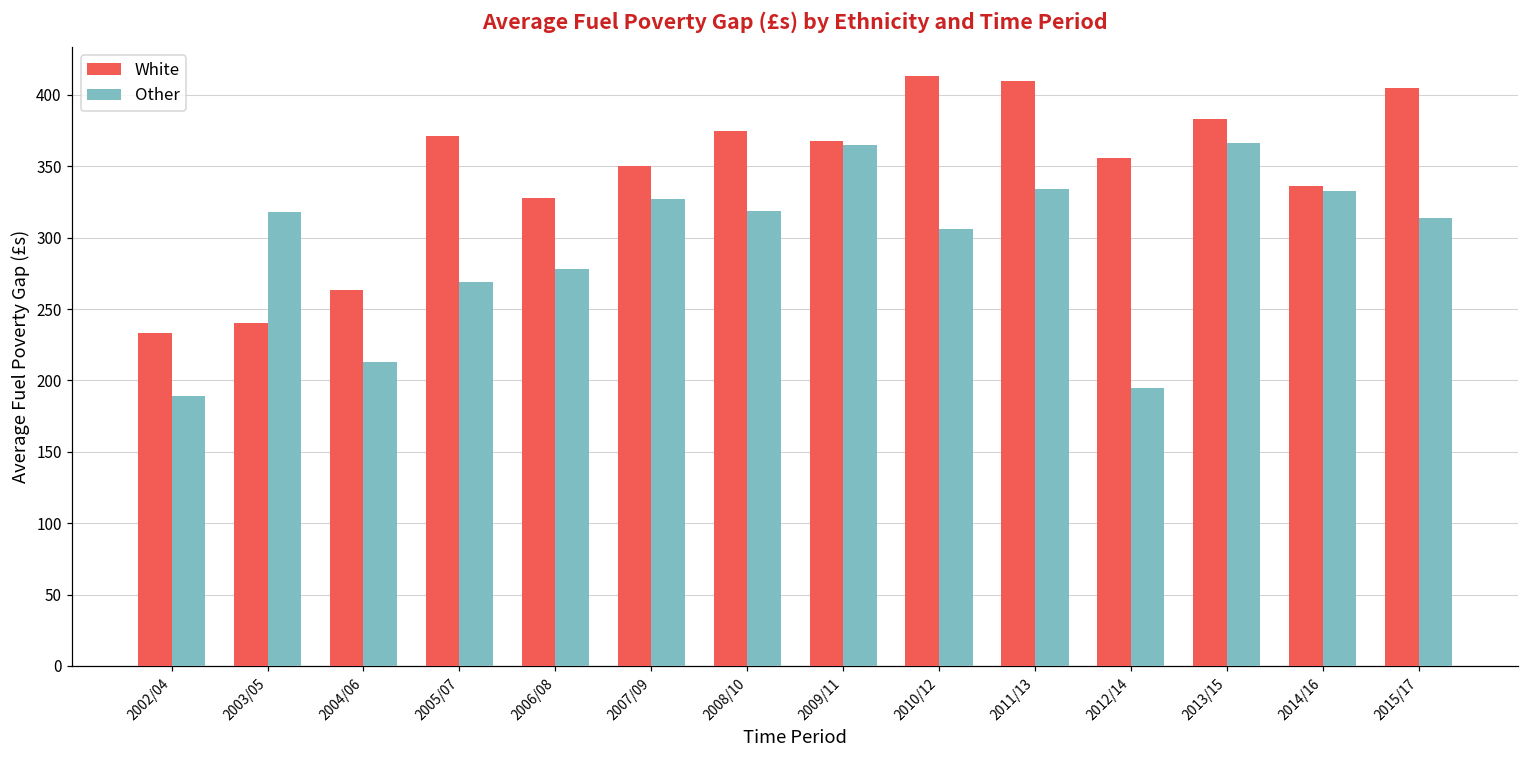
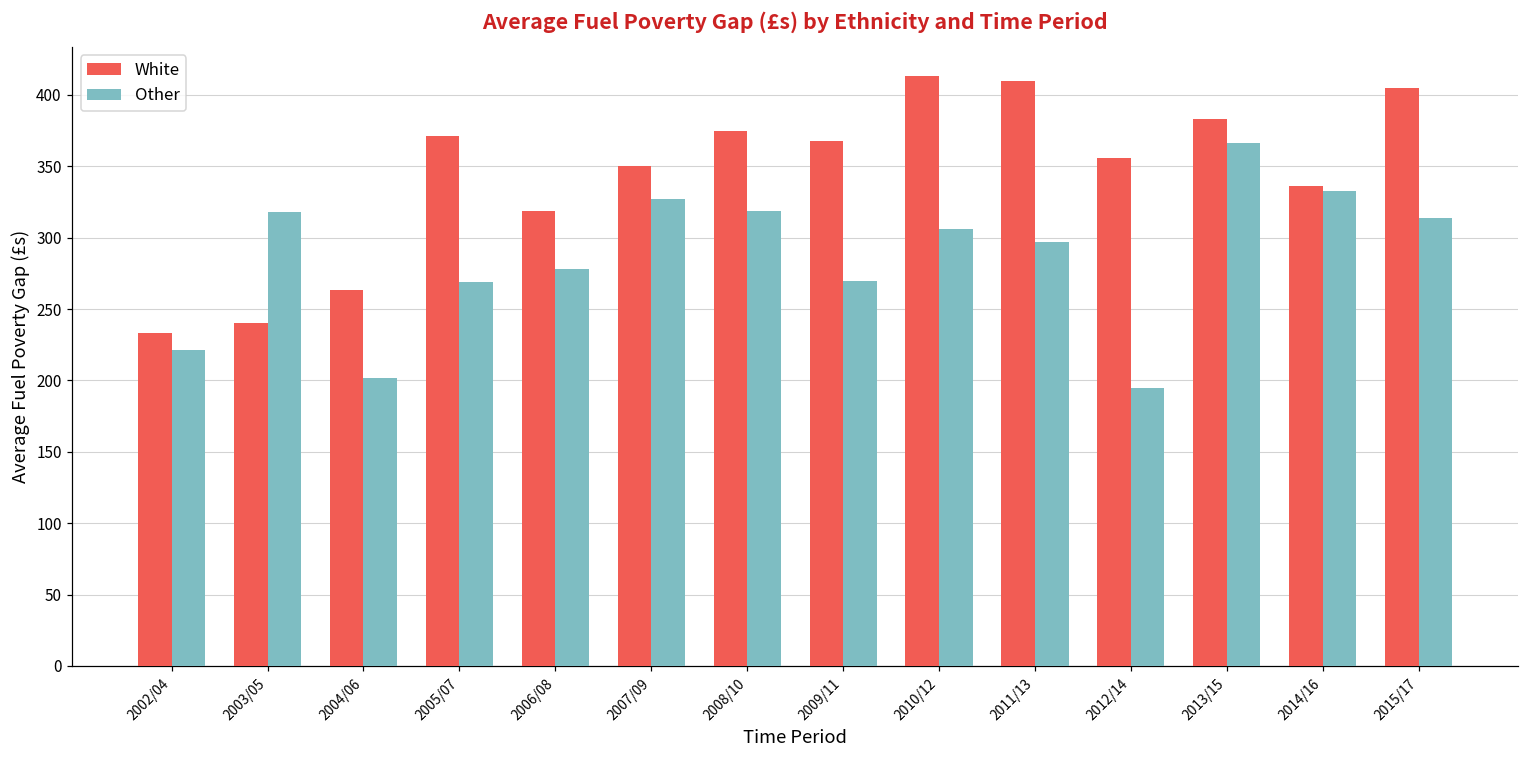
  {
    "White": {
      "2002/04": 233,
      "2003/05": 240,
      "2004/06": 263,
      "2005/07": 371,
-     "2006/08": 328,
+     "2006/08": 319,
      "2007/09": 350,
      "2008/10": 375,
      "2009/11": 368,
      "2010/12": 413,
      "2011/13": 410,
      "2012/14": 356,
      "2013/15": 383,
      "2014/16": 336,
      "2015/17": 405
    },
    "Other": {
-     "2002/04": 189,
+     "2002/04": 221,
      "2003/05": 318,
-     "2004/06": 213,
+     "2004/06": 202,
      "2005/07": 269,
      "2006/08": 278,
      "2007/09": 327,
      "2008/10": 319,
-     "2009/11": 365,
+     "2009/11": 270,
      "2010/12": 306,
-     "2011/13": 334,
+     "2011/13": 297,
      "2012/14": 195,
      "2013/15": 366,
      "2014/16": 333,
      "2015/17": 314
    }
  }
